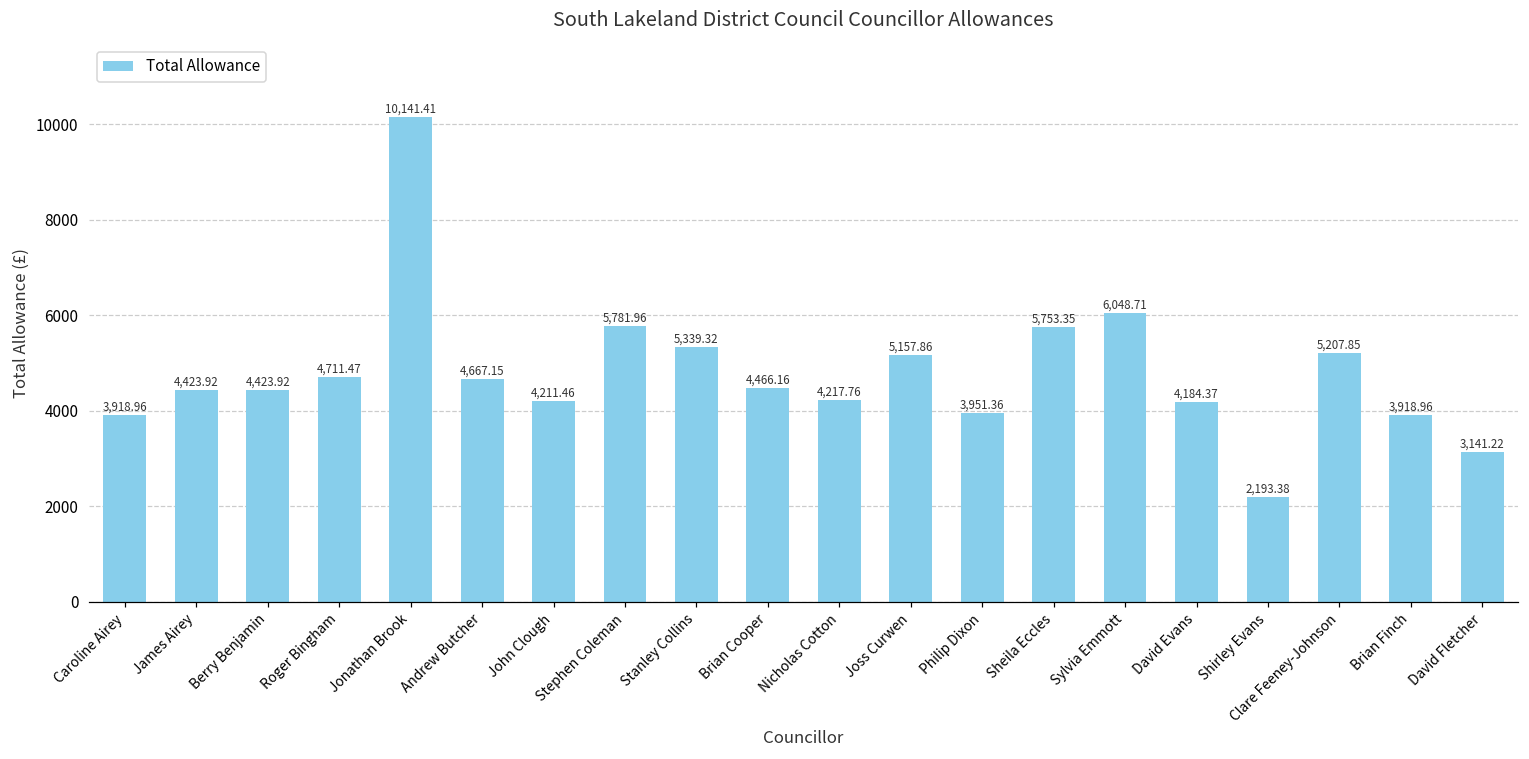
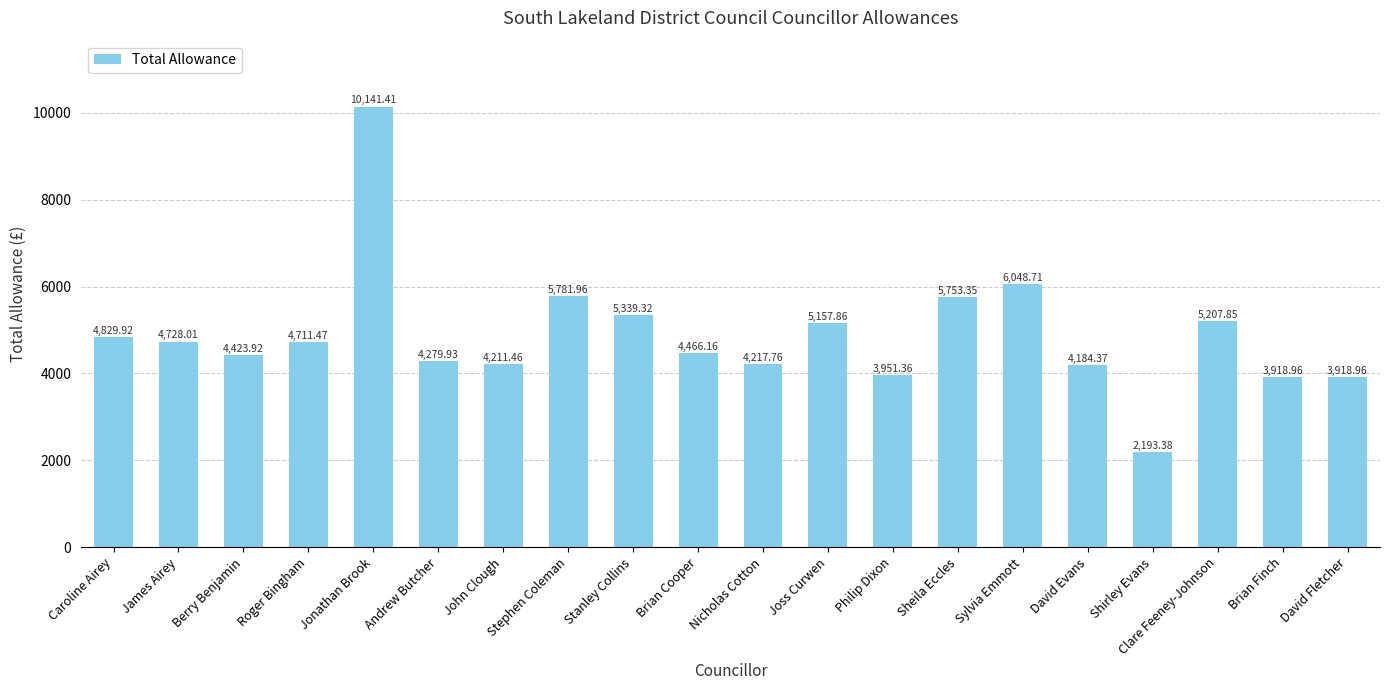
  {
-   "Caroline Airey": "3,918.96",
-   "James Airey": "4,423.92",
+   "Caroline Airey": "4,829.92",
+   "James Airey": "4,728.01",
    "Berry Benjamin": "4,423.92",
    "Roger Bingham": "4,711.47",
    "Jonathan Brook": "10,141.41",
-   "Andrew Butcher": "4,667.15",
+   "Andrew Butcher": "4,279.93",
    "John Clough": "4,211.46",
    "Stephen Coleman": "5,781.96",
    "Stanley Collins": "5,339.32",
    "Brian Cooper": "4,466.16",
    "Nicholas Cotton": "4,217.76",
    "Joss Curwen": "5,157.86",
    "Philip Dixon": "3,951.36",
    "Sheila Eccles": "5,753.35",
    "Sylvia Emmott": "6,048.71",
    "David Evans": "4,184.37",
    "Shirley Evans": "2,193.38",
    "Clare Feeney-Johnson": "5,207.85",
    "Brian Finch": "3,918.96",
-   "David Fletcher": "3,141.22"
+   "David Fletcher": "3,918.96"
  }
